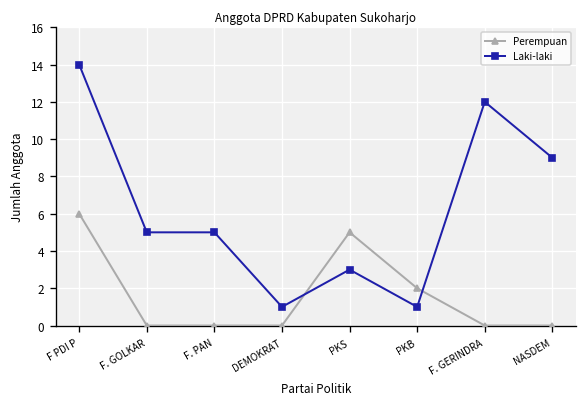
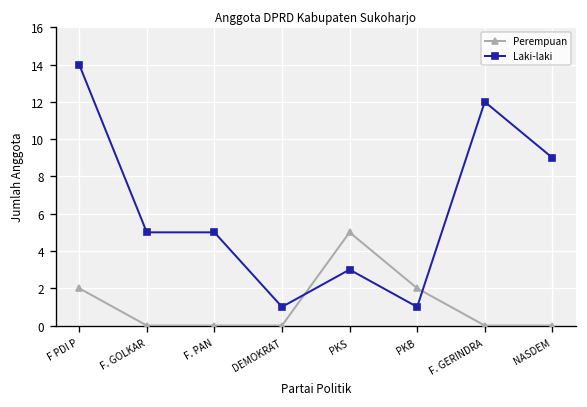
  {
    "Perempuan": {
-     "F PDI P": 6,
+     "F PDI P": 2,
      "F. GOLKAR": 0,
      "F. PAN": 0,
      "DEMOKRAT": 0,
      "PKS": 5,
      "PKB": 2,
      "F. GERINDRA": 0,
      "NASDEM": 0
    },
    "Laki-laki": {
      "F PDI P": 14,
      "F. GOLKAR": 5,
      "F. PAN": 5,
      "DEMOKRAT": 1,
      "PKS": 3,
      "PKB": 1,
      "F. GERINDRA": 12,
      "NASDEM": 9
    }
  }
